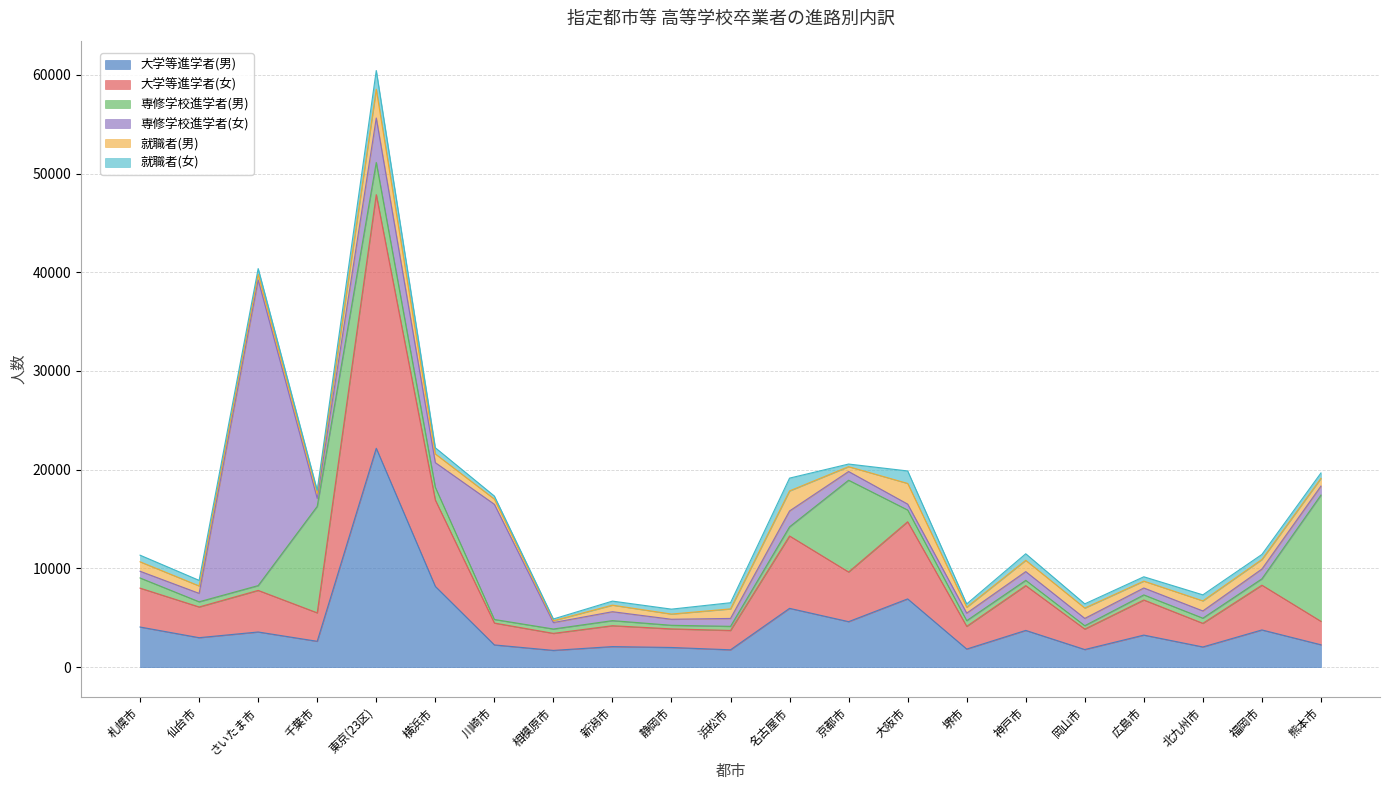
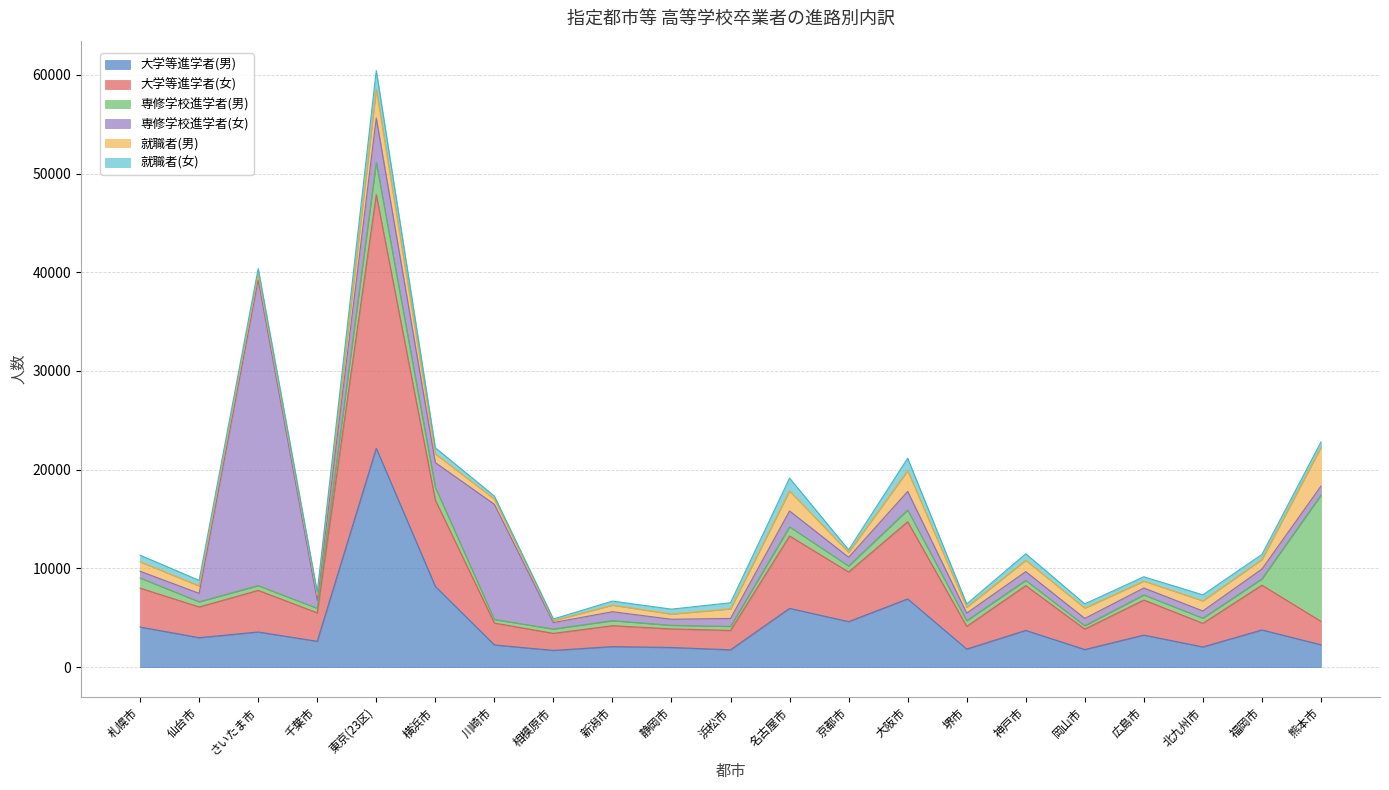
  {
    "大学等進学者(女)": {
      "札幌市": 4000,
      "仙台市": 3000,
      "さいたま市": 4000,
      "千葉市": 3000,
      "東京(23区)": 26000,
      "横浜市": 9000,
      "川崎市": 2000,
      "相模原市": 2000,
      "新潟市": 2000,
      "静岡市": 2000,
      "浜松市": 2000,
      "名古屋市": 7000,
      "京都市": 5000,
      "大阪市": 8000,
      "堺市": 2000,
      "神戸市": 5000,
      "岡山市": 2000,
      "広島市": 4000,
      "北九州市": 2000,
      "福岡市": 5000,
      "熊本市": 2000
    },
    "専修学校進学者(男)": {
      "札幌市": 1000,
      "仙台市": 1000,
      "さいたま市": 0,
-     "千葉市": 11000,
+     "千葉市": 0,
      "東京(23区)": 3000,
      "横浜市": 1000,
      "川崎市": 0,
      "相模原市": 0,
      "新潟市": 1000,
      "静岡市": 0,
      "浜松市": 0,
      "名古屋市": 1000,
-     "京都市": 9000,
+     "京都市": 1000,
      "大阪市": 1000,
      "堺市": 1000,
      "神戸市": 1000,
      "岡山市": 0,
      "広島市": 1000,
      "北九州市": 1000,
      "福岡市": 1000,
      "熊本市": 13000
    },
    "専修学校進学者(女)": {
      "札幌市": 1000,
      "仙台市": 1000,
      "さいたま市": 31000,
      "千葉市": 1000,
      "東京(23区)": 5000,
      "横浜市": 2000,
      "川崎市": 12000,
      "新潟市": 1000,
      "静岡市": 1000,
      "浜松市": 1000,
      "名古屋市": 2000,
      "京都市": 1000,
-     "大阪市": 1000,
+     "大阪市": 2000,
      "堺市": 1000,
      "神戸市": 1000,
      "岡山市": 1000,
      "広島市": 1000,
      "北九州市": 1000,
      "福岡市": 1000,
      "熊本市": 1000
    },
    "就職者(男)": {
      "札幌市": 1000,
      "仙台市": 1000,
      "さいたま市": 1000,
      "千葉市": 1000,
      "東京(23区)": 3000,
      "横浜市": 1000,
      "川崎市": 1000,
      "新潟市": 1000,
      "静岡市": 1000,
      "浜松市": 1000,
      "名古屋市": 2000,
      "京都市": 0,
      "大阪市": 2000,
      "堺市": 1000,
      "神戸市": 1000,
      "岡山市": 1000,
      "広島市": 1000,
      "北九州市": 1000,
      "福岡市": 1000,
-     "熊本市": 1000
+     "熊本市": 4000
    }
  }
